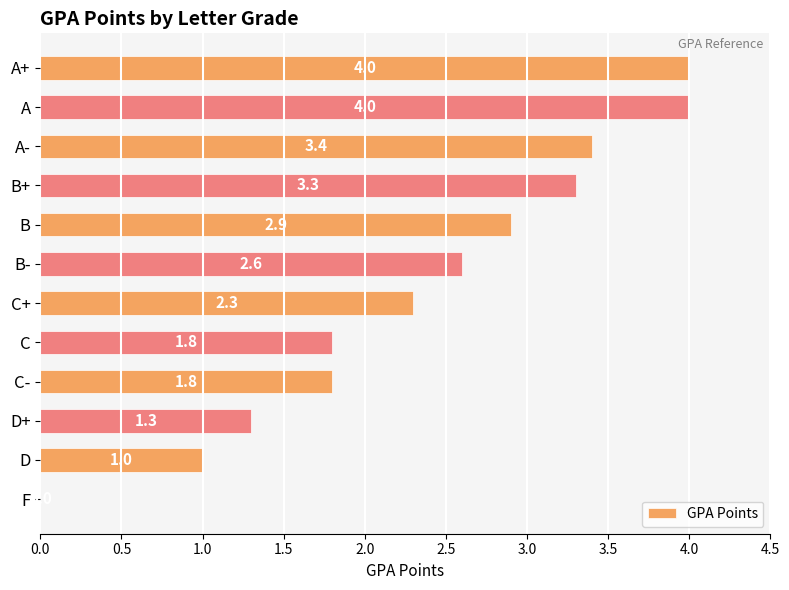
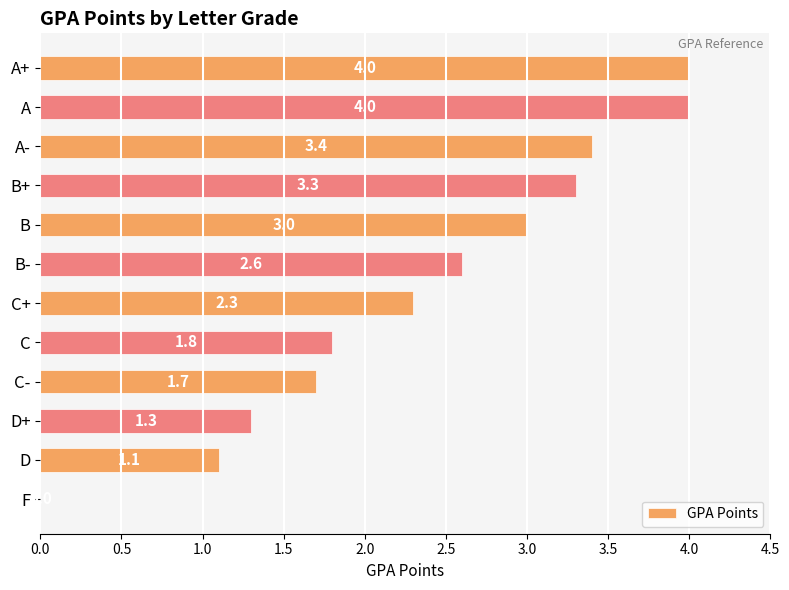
  {
    "A+": 4.0,
    "A": 4.0,
    "A-": 3.4,
    "B+": 3.3,
-   "B": 2.9,
+   "B": 3.0,
    "B-": 2.6,
    "C+": 2.3,
    "C": 1.8,
-   "C-": 1.8,
+   "C-": 1.7,
    "D+": 1.3,
-   "D": 1.0
+   "D": 1.1
  }
